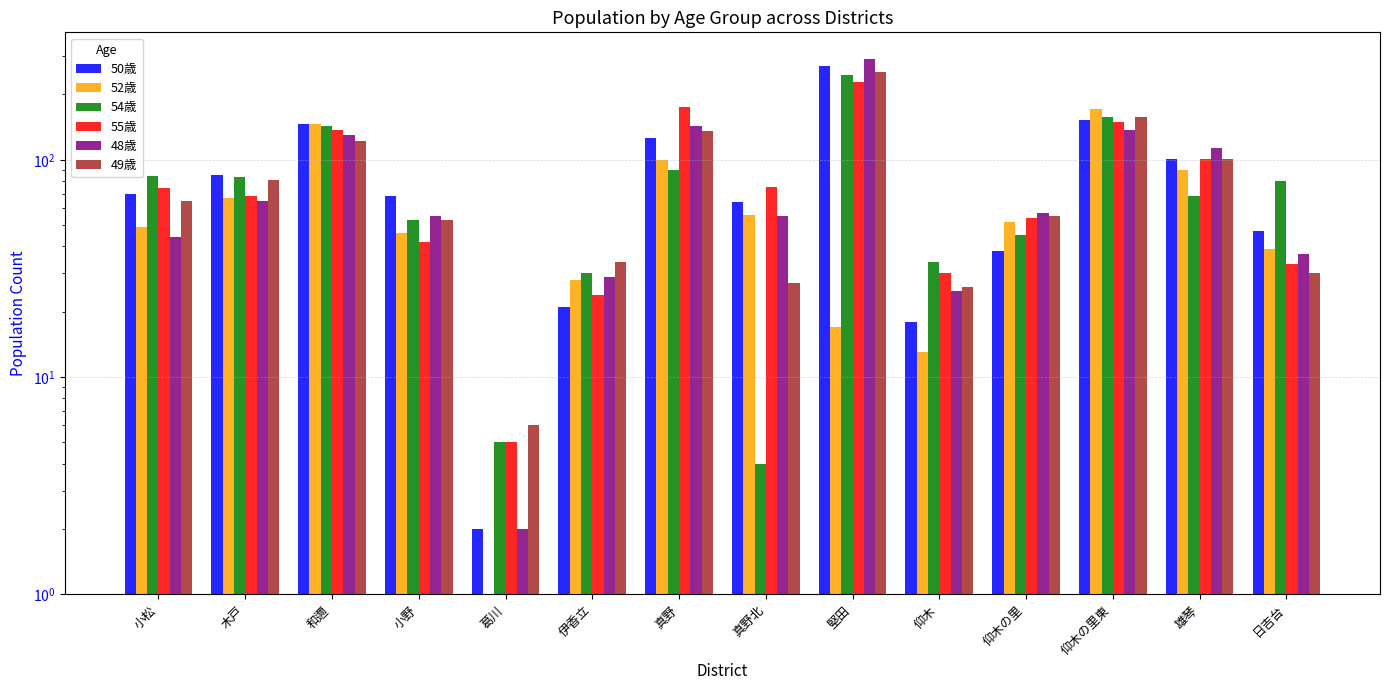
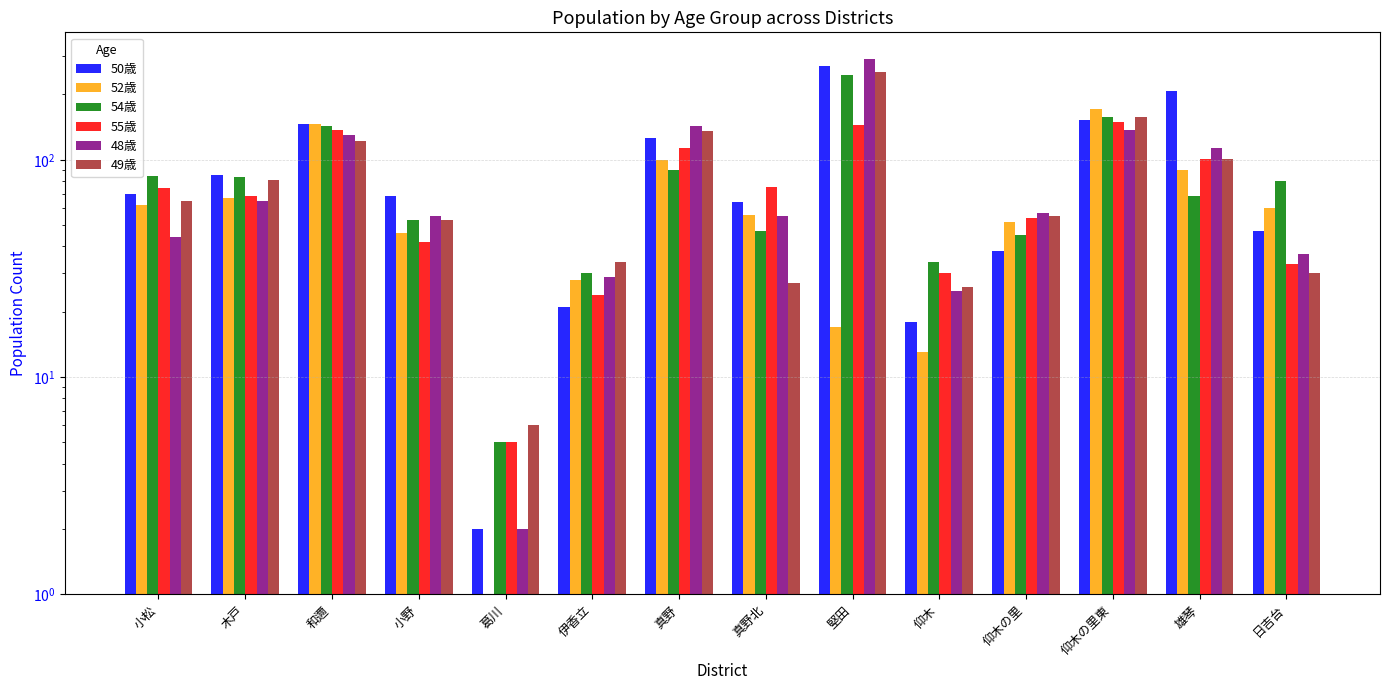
  {
    "50歳": {
      "小松": 70,
      "木戸": 85,
      "和邇": 150,
      "小野": 68,
      "葛川": 2,
      "伊香立": 21,
      "真野": 130,
      "真野北": 64,
      "堅田": 270,
      "仰木": 18,
      "仰木の里": 38,
      "仰木の里東": 150,
-     "雄琴": 100,
+     "雄琴": 210,
      "日吉台": 47
    },
    "52歳": {
-     "小松": 49,
+     "小松": 62,
      "木戸": 67,
      "和邇": 150,
      "小野": 46,
      "葛川": 1,
      "伊香立": 28,
      "真野": 100,
      "真野北": 56,
      "堅田": 17,
      "仰木": 13,
      "仰木の里": 52,
      "仰木の里東": 170,
      "雄琴": 90,
-     "日吉台": 39
+     "日吉台": 60
    },
    "54歳": {
      "小松": 84,
      "木戸": 83,
      "和邇": 140,
      "小野": 53,
      "葛川": 5,
      "伊香立": 30,
      "真野": 90,
-     "真野北": 4,
+     "真野北": 47,
      "堅田": 250,
      "仰木": 34,
      "仰木の里": 45,
      "仰木の里東": 160,
      "雄琴": 68,
      "日吉台": 80
    },
    "55歳": {
      "小松": 74,
      "木戸": 68,
      "和邇": 140,
      "小野": 42,
      "葛川": 5,
      "伊香立": 24,
-     "真野": 180,
+     "真野": 110,
      "真野北": 75,
-     "堅田": 230,
+     "堅田": 140,
      "仰木": 30,
      "仰木の里": 54,
      "仰木の里東": 150,
      "雄琴": 100,
      "日吉台": 33
    },
    "48歳": {
      "小松": 44,
      "木戸": 65,
      "和邇": 130,
      "小野": 55,
      "葛川": 2,
      "伊香立": 29,
      "真野": 140,
      "真野北": 55,
      "堅田": 290,
      "仰木": 25,
      "仰木の里": 57,
      "仰木の里東": 140,
      "雄琴": 110,
      "日吉台": 37
    },
    "49歳": {
      "小松": 65,
      "木戸": 81,
      "和邇": 120,
      "小野": 53,
      "葛川": 6,
      "伊香立": 34,
      "真野": 140,
      "真野北": 27,
      "堅田": 260,
      "仰木": 26,
      "仰木の里": 55,
      "仰木の里東": 160,
      "雄琴": 100,
      "日吉台": 30
    }
  }
